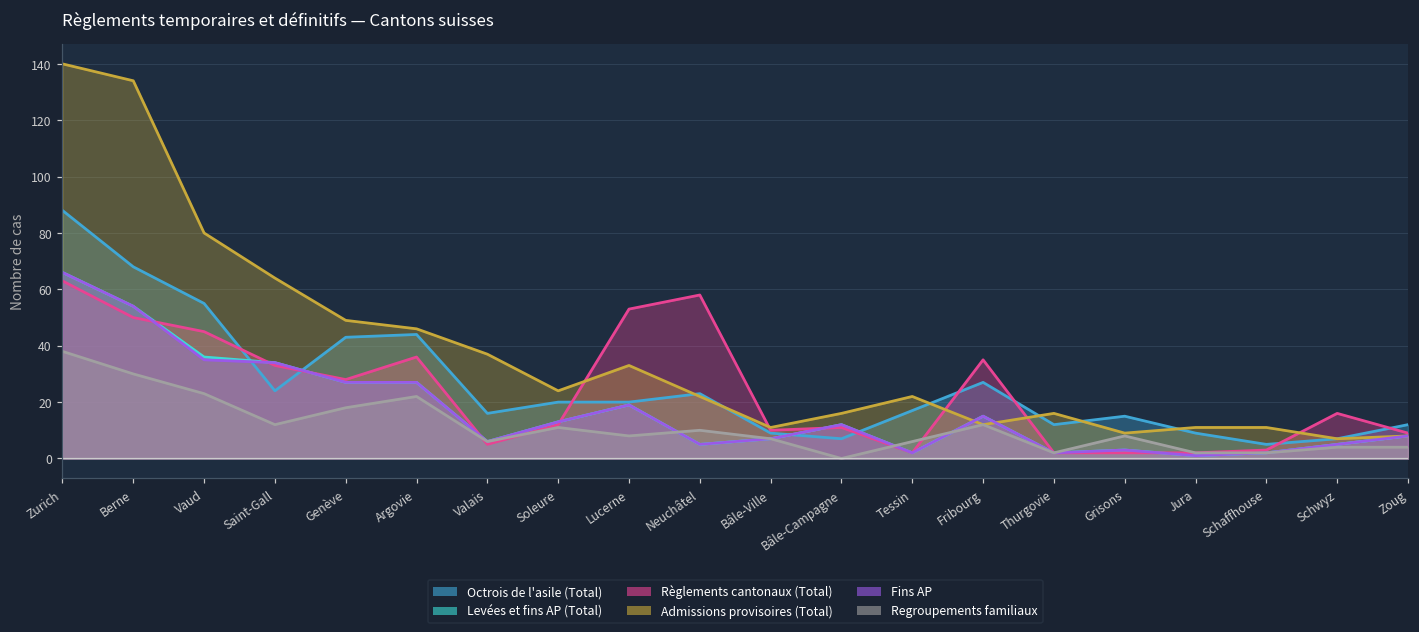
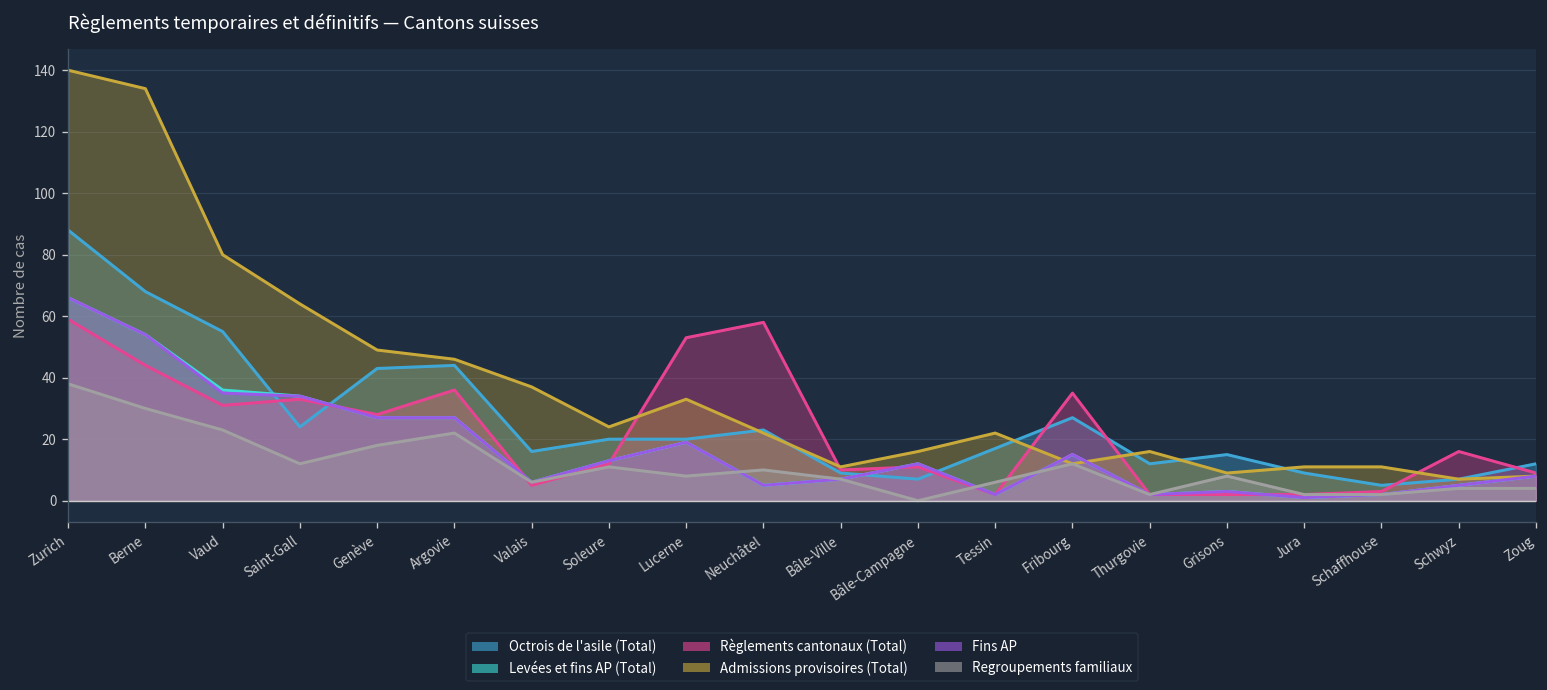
  {
    "Règlements cantonaux (Total)": {
-     "Zurich": 63,
-     "Berne": 50,
-     "Vaud": 45,
+     "Zurich": 59,
+     "Berne": 44,
+     "Vaud": 31,
      "Saint-Gall": 33,
      "Argovie": 36,
      "Valais": 5,
      "Lucerne": 53,
      "Neuchâtel": 58,
      "Bâle-Ville": 10,
      "Fribourg": 35,
      "Grisons": 2,
      "Schaffhouse": 3,
      "Schwyz": 16
    }
  }
